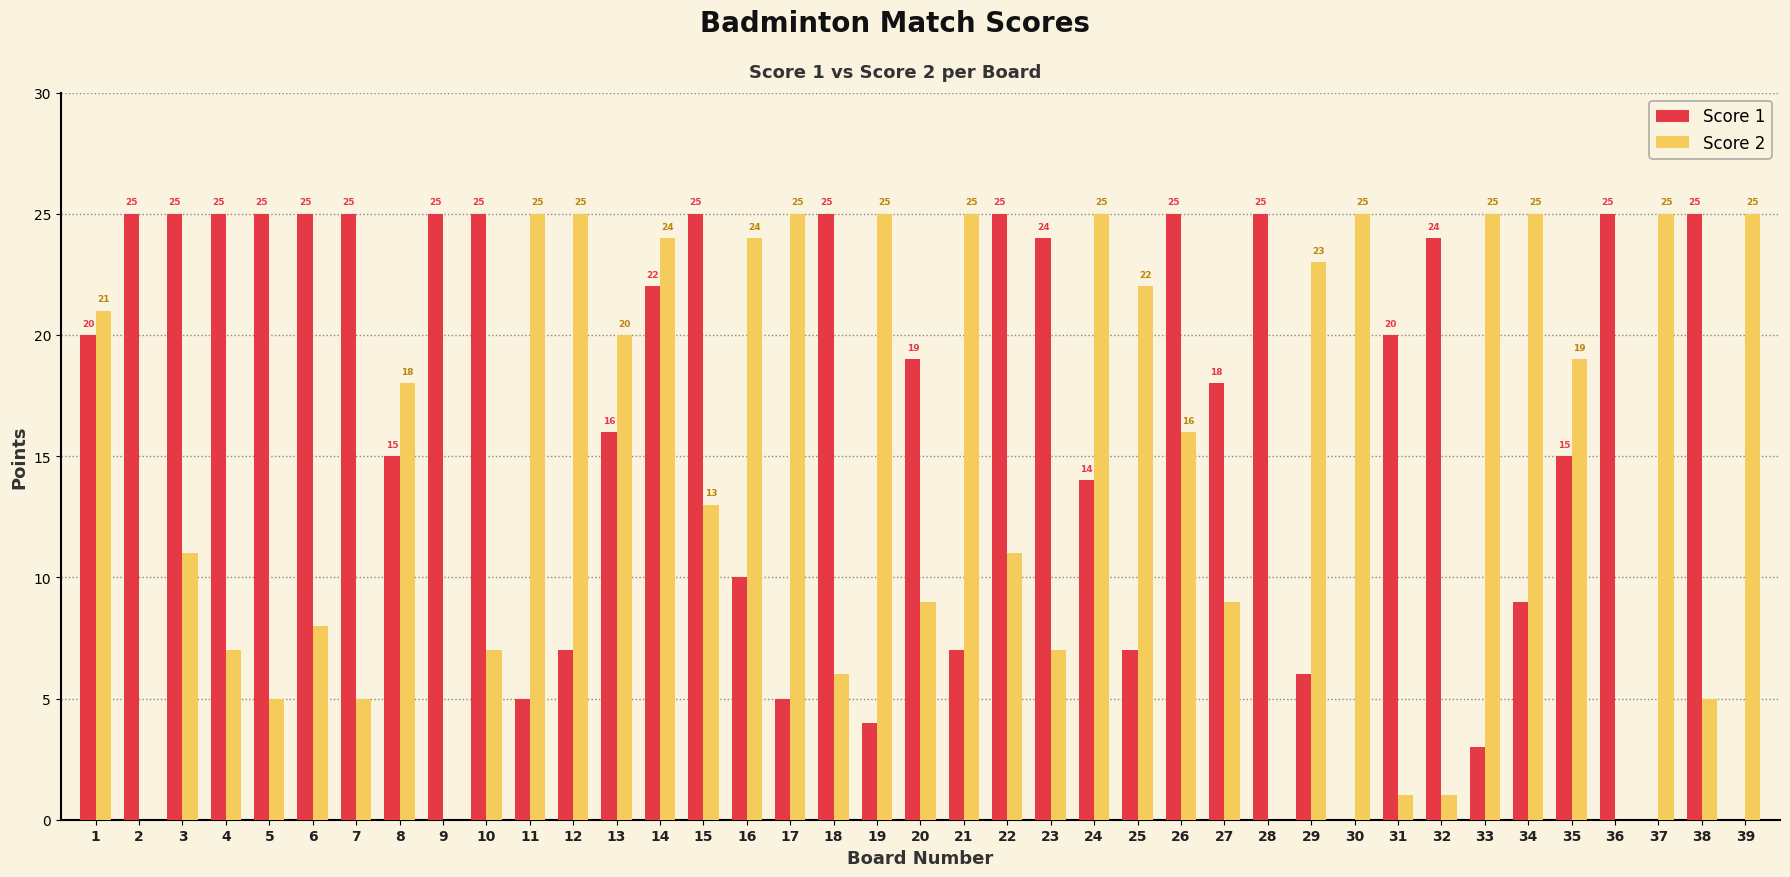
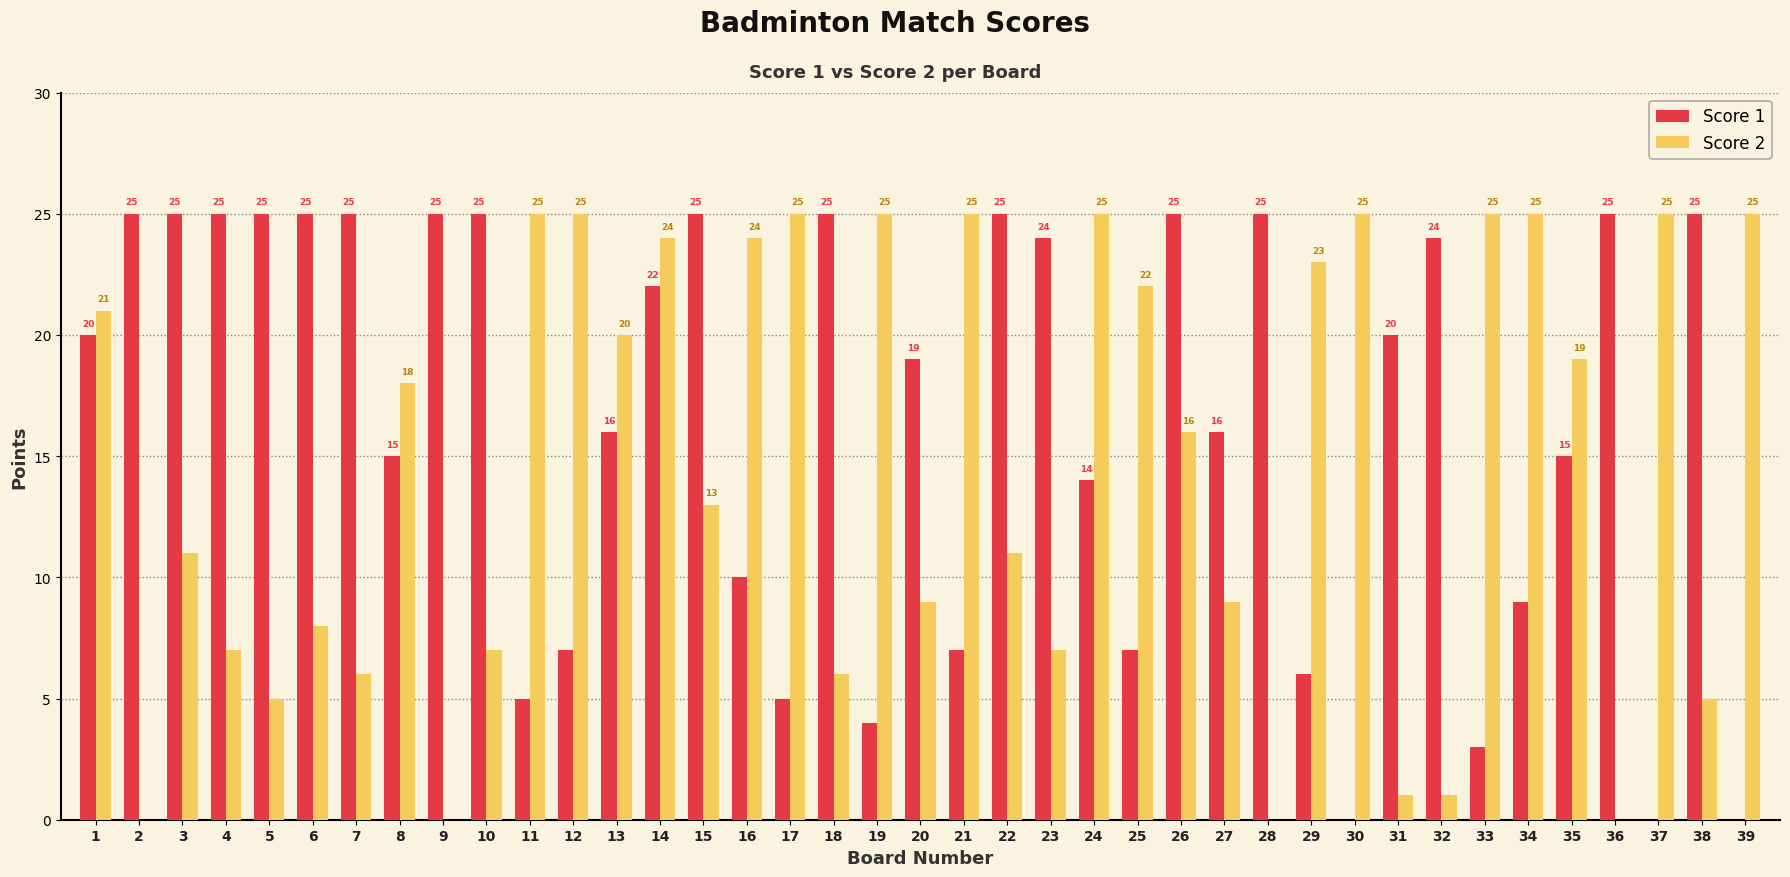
  {
    "Score 1": {
      "1": 20,
      "2": 25,
      "3": 25,
      "4": 25,
      "5": 25,
      "6": 25,
      "7": 25,
      "8": 15,
      "9": 25,
      "10": 25,
      "13": 16,
      "14": 22,
      "15": 25,
      "18": 25,
      "20": 19,
      "22": 25,
      "23": 24,
      "24": 14,
      "26": 25,
-     "27": 18,
+     "27": 16,
      "28": 25,
      "31": 20,
      "32": 24,
      "35": 15,
      "36": 25,
      "38": 25
    },
    "Score 2": {
      "2": 0,
      "3": 11,
      "4": 7,
      "5": 5,
      "6": 8,
-     "7": 5,
+     "7": 6,
      "9": 0,
      "10": 7,
      "18": 6,
      "20": 9,
      "22": 11,
      "23": 7,
      "27": 9,
      "28": 0,
      "31": 1,
      "32": 1,
      "36": 0,
      "38": 5
    }
  }
